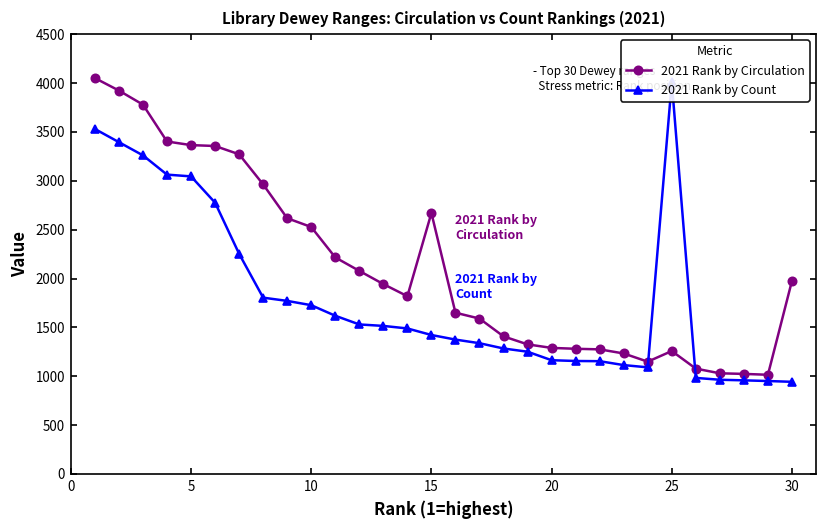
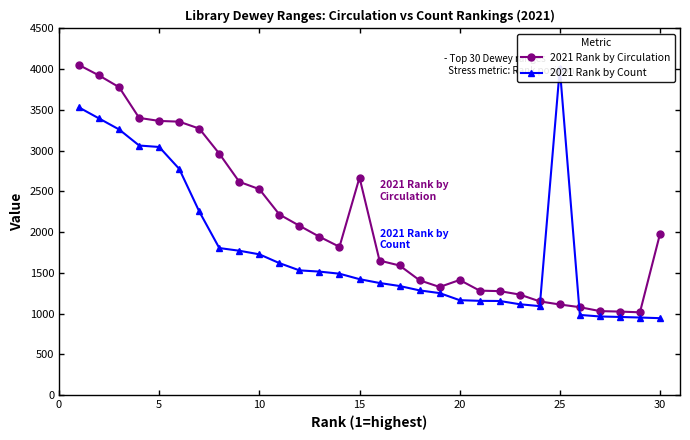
  {
    "2021 Rank by Circulation": {
      "5": 3400,
      "10": 2500,
-     "20": 1300,
-     "25": 1300,
+     "20": 1400,
+     "25": 1100,
      "30": 2000
    },
    "2021 Rank by Count": {
      "5": 3000,
      "10": 1700,
      "15": 1400,
      "20": 1200,
      "30": 900
    }
  }
